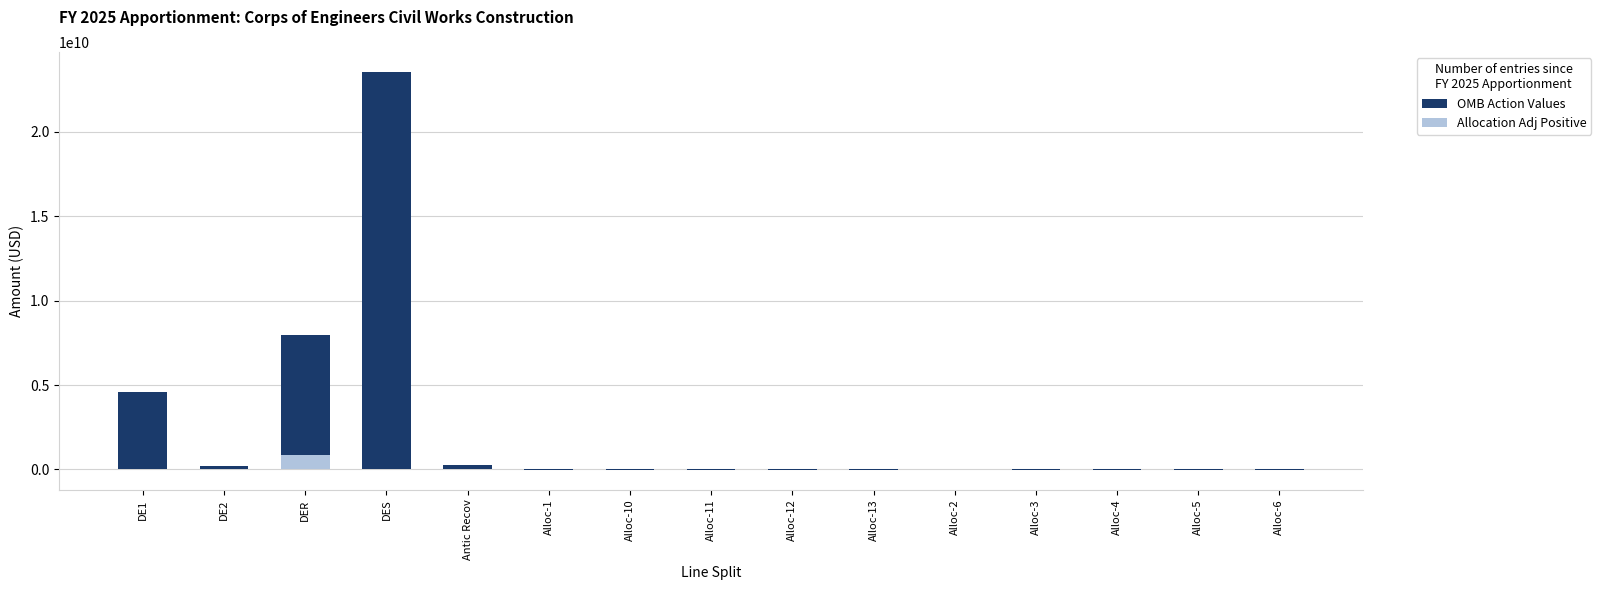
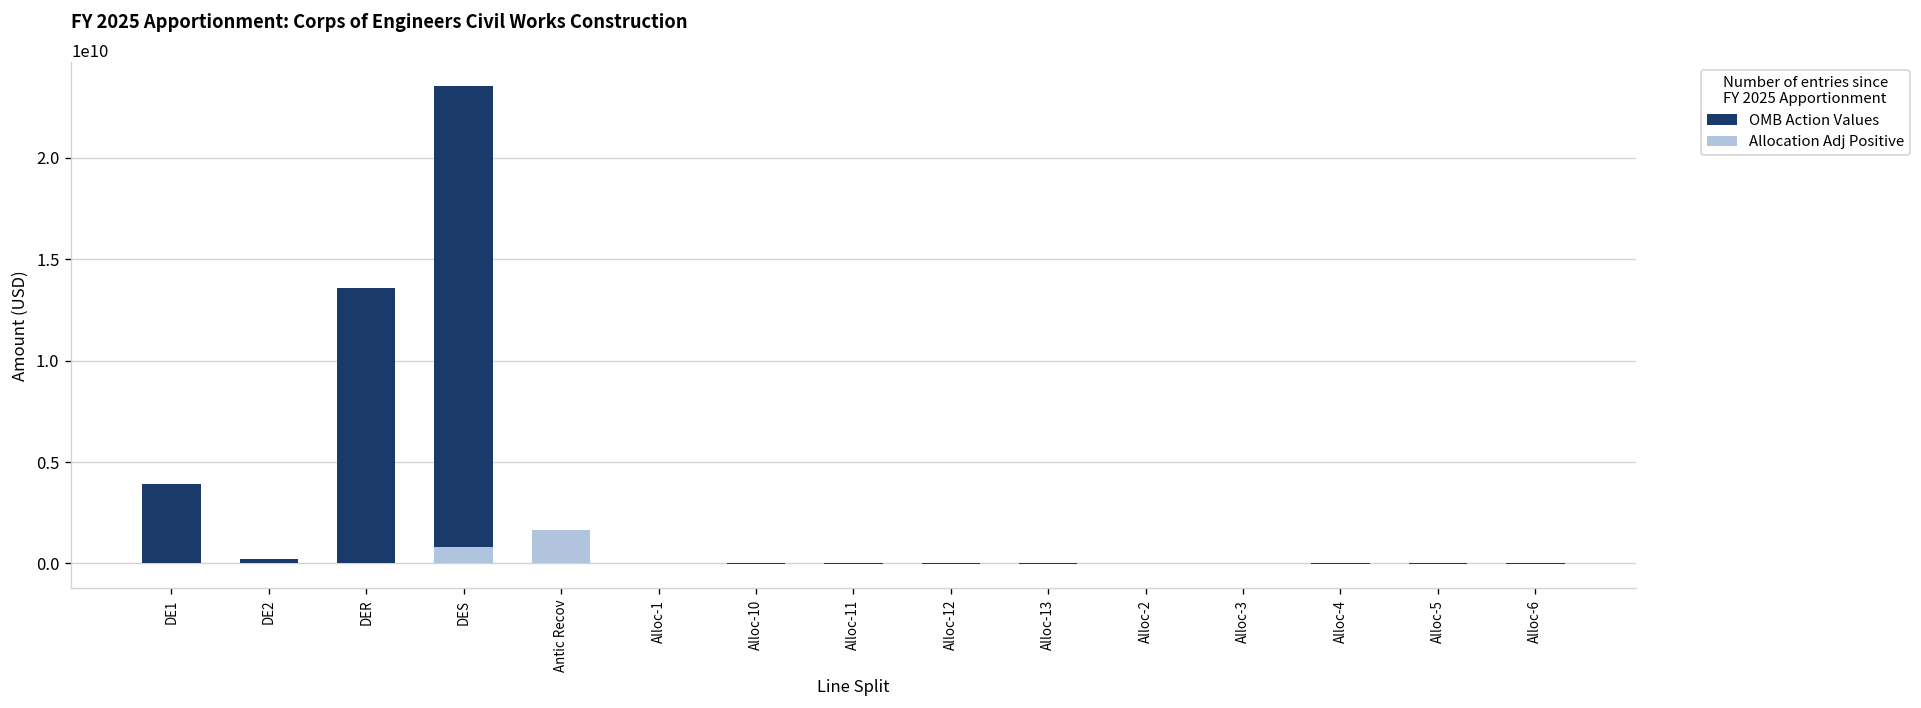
  {
    "OMB Action Values": {
-     "DE1": 4600000000,
+     "DE1": 3900000000,
      "DE2": 200000000,
-     "DER": 7900000000,
+     "DER": 13600000000,
      "DES": 23500000000
    },
    "Allocation Adj Positive": {
-     "DER": 900000000,
-     "DES": 0,
-     "Antic Recov": 0,
+     "DER": 0,
+     "DES": 800000000,
+     "Antic Recov": 1600000000,
      "Alloc-13": 0,
      "Alloc-2": 0,
      "Alloc-3": 0,
      "Alloc-4": 0,
      "Alloc-5": 0,
      "Alloc-6": 0
    }
  }
